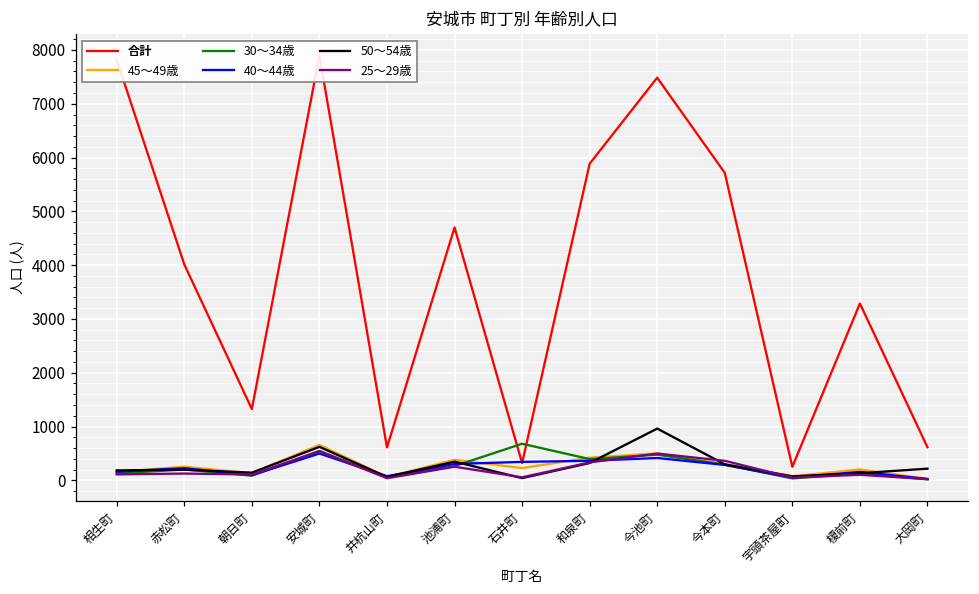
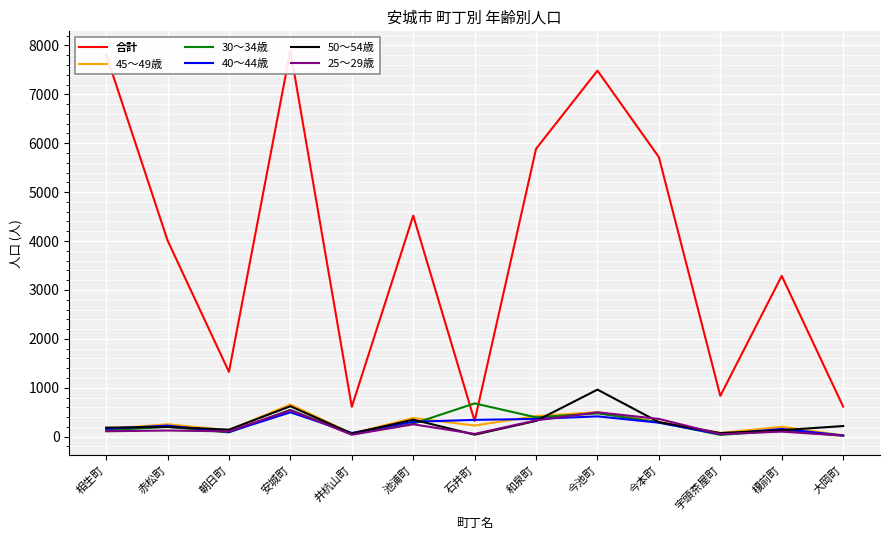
  {
    "合計": {
      "赤松町": 4000,
      "朝日町": 1300,
      "井杭山町": 600,
-     "池浦町": 4700,
+     "池浦町": 4500,
      "和泉町": 5900,
      "今池町": 7500,
      "今本町": 5700,
-     "宇頭茶屋町": 300,
+     "宇頭茶屋町": 800,
      "榎前町": 3300,
      "大岡町": 600
    },
    "45～49歳": {
      "石井町": 200
    },
    "30～34歳": {
      "石井町": 700
    },
    "40～44歳": {
      "今池町": 400
    },
    "50～54歳": {
      "今池町": 1000,
      "大岡町": 200
    },
    "25～29歳": {
      "赤松町": 100,
      "今本町": 400
    }
  }
